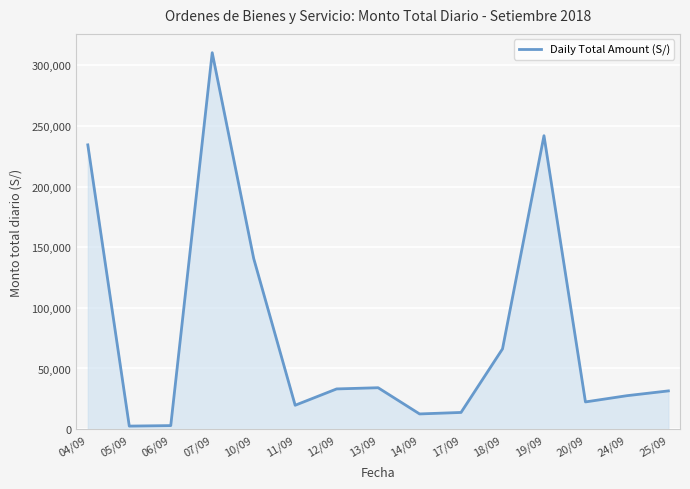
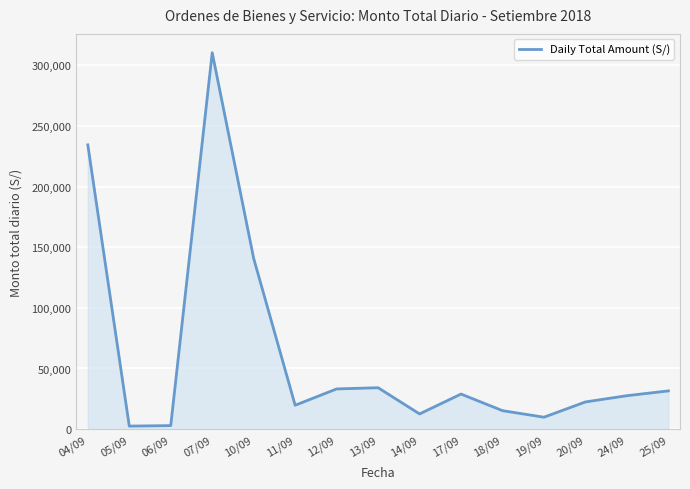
  {
    "04/09": "234,000",
    "05/09": "2,000",
    "06/09": "3,000",
    "07/09": "310,000",
    "10/09": "141,000",
    "11/09": "20,000",
    "12/09": "33,000",
    "13/09": "34,000",
    "14/09": "13,000",
-   "17/09": "14,000",
-   "18/09": "66,000",
-   "19/09": "242,000",
+   "17/09": "29,000",
+   "18/09": "15,000",
+   "19/09": "10,000",
    "20/09": "22,000",
    "24/09": "28,000",
    "25/09": "32,000"
  }
